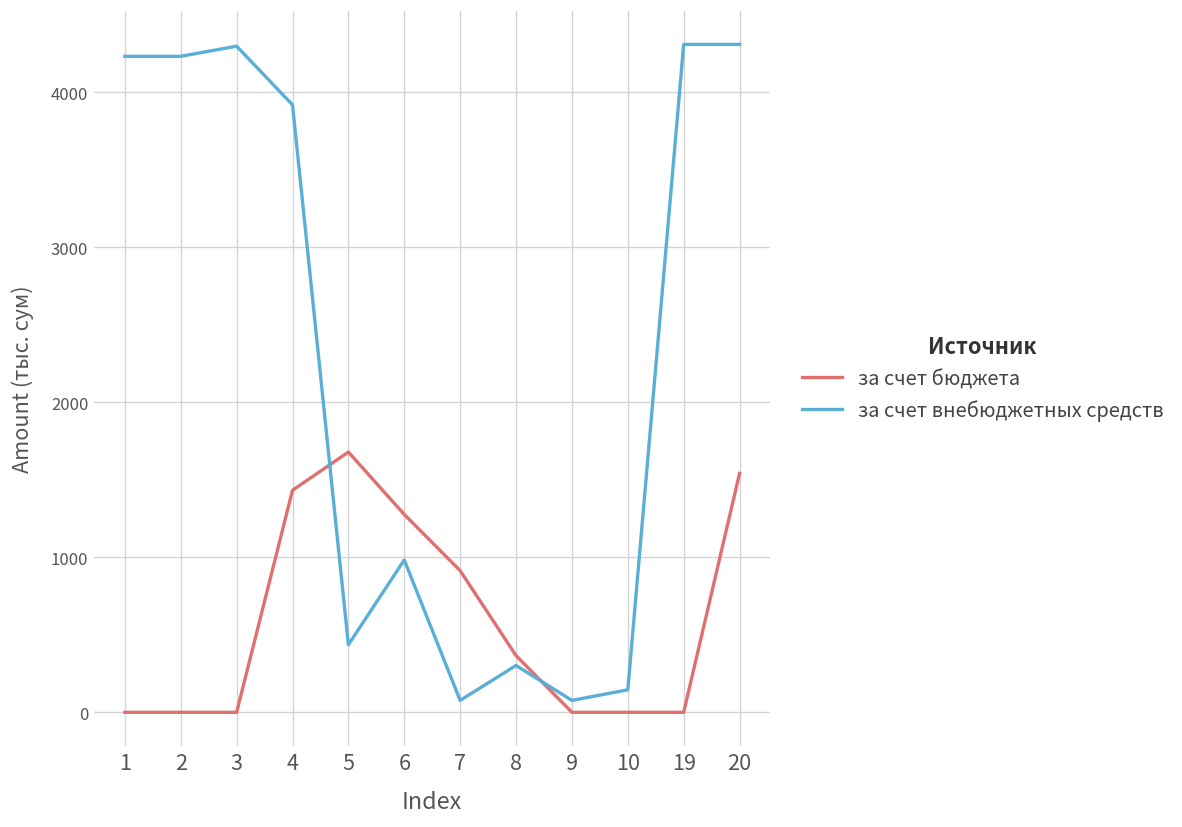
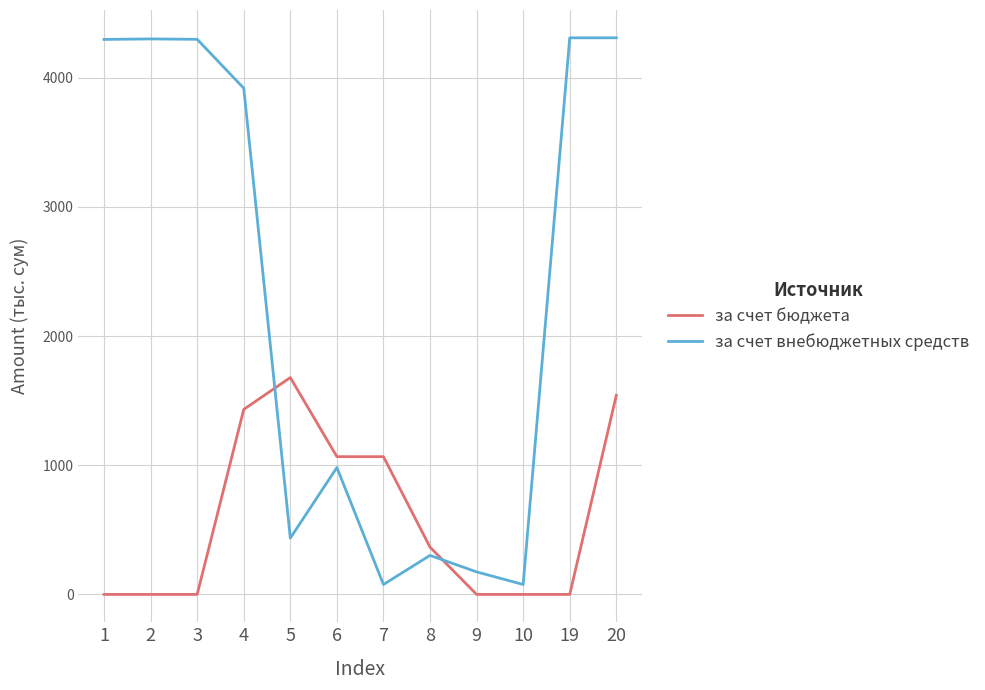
  {
    "за счет бюджета": {
      "1": 0,
      "2": 0,
      "3": 0,
      "4": 1430,
      "5": 1680,
-     "6": 1280,
-     "7": 910,
+     "6": 1070,
+     "7": 1070,
      "8": 370,
      "9": 0,
      "10": 0,
      "19": 0,
      "20": 1540
    },
    "за счет внебюджетных средств": {
-     "1": 4230,
-     "2": 4230,
+     "1": 4300,
+     "2": 4300,
      "3": 4300,
      "4": 3920,
      "5": 440,
      "6": 980,
      "7": 80,
      "8": 300,
-     "9": 80,
-     "10": 150,
+     "9": 170,
+     "10": 80,
      "19": 4310,
      "20": 4310
    }
  }
